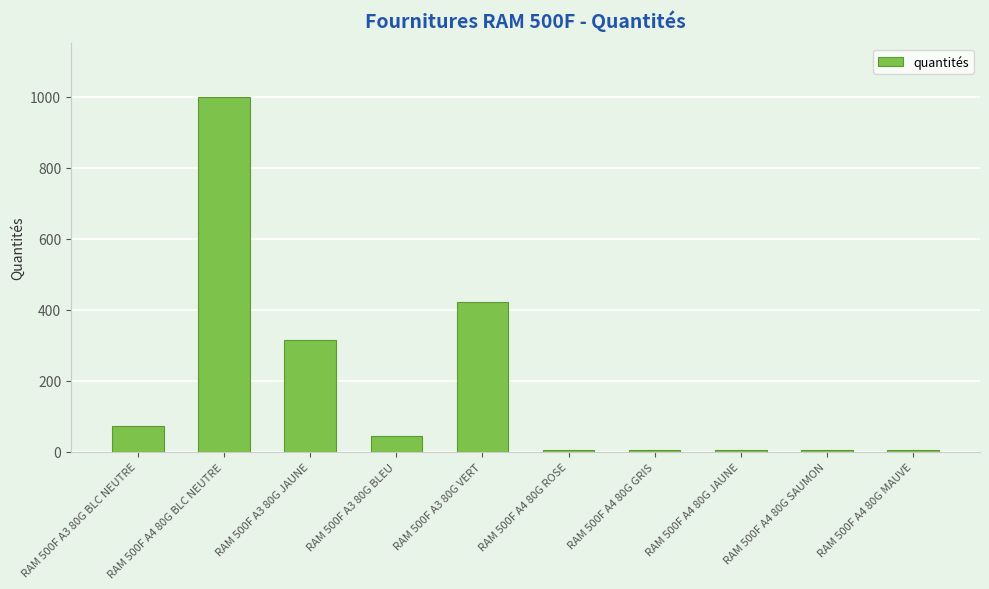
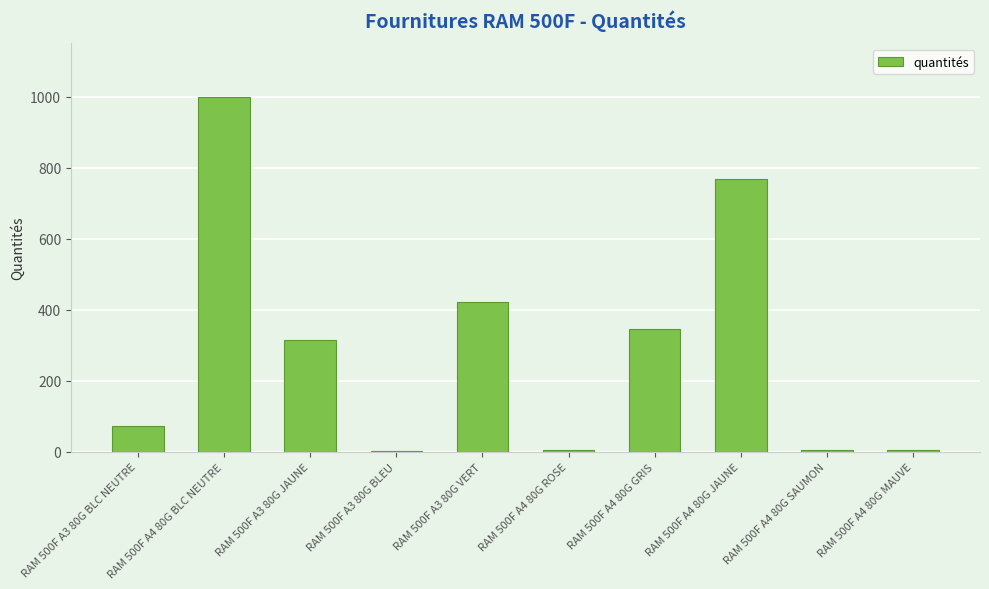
  {
    "RAM 500F A3 80G BLC NEUTRE": 70,
    "RAM 500F A4 80G BLC NEUTRE": 1000,
    "RAM 500F A3 80G JAUNE": 310,
-   "RAM 500F A3 80G BLEU": 50,
+   "RAM 500F A3 80G BLEU": 0,
    "RAM 500F A3 80G VERT": 420,
-   "RAM 500F A4 80G GRIS": 0,
-   "RAM 500F A4 80G JAUNE": 0
+   "RAM 500F A4 80G GRIS": 350,
+   "RAM 500F A4 80G JAUNE": 770
  }
